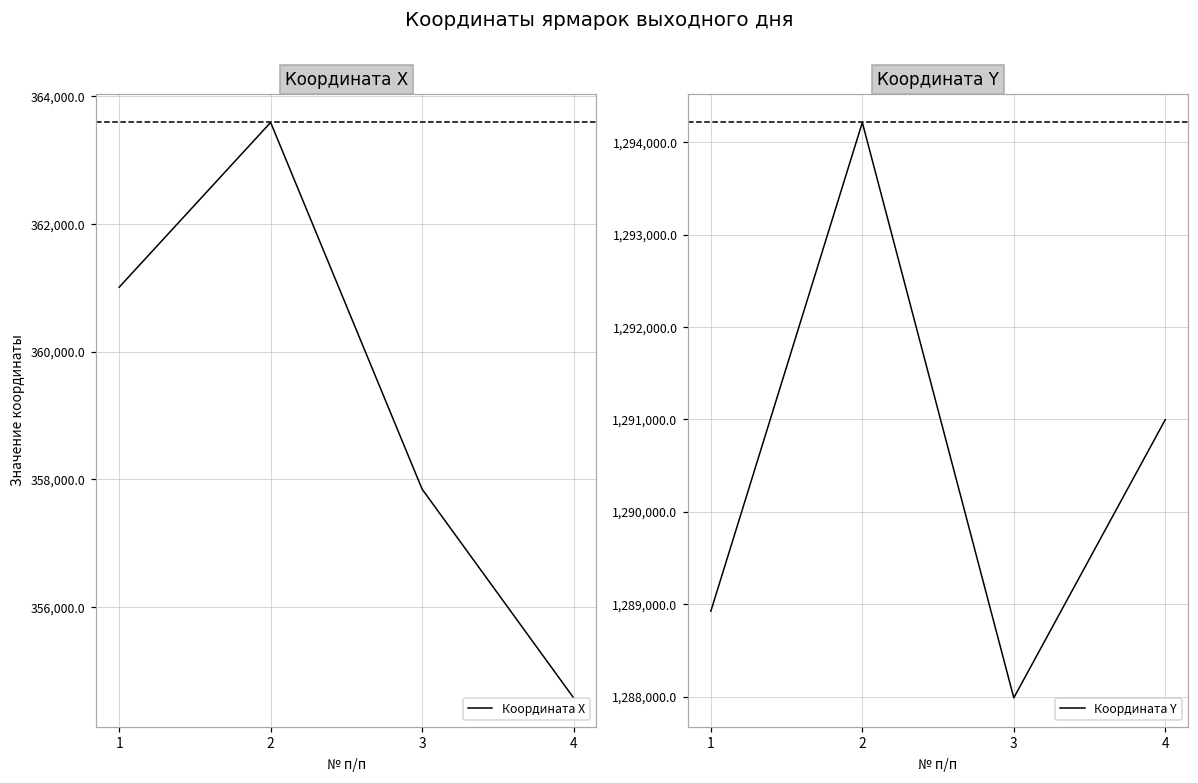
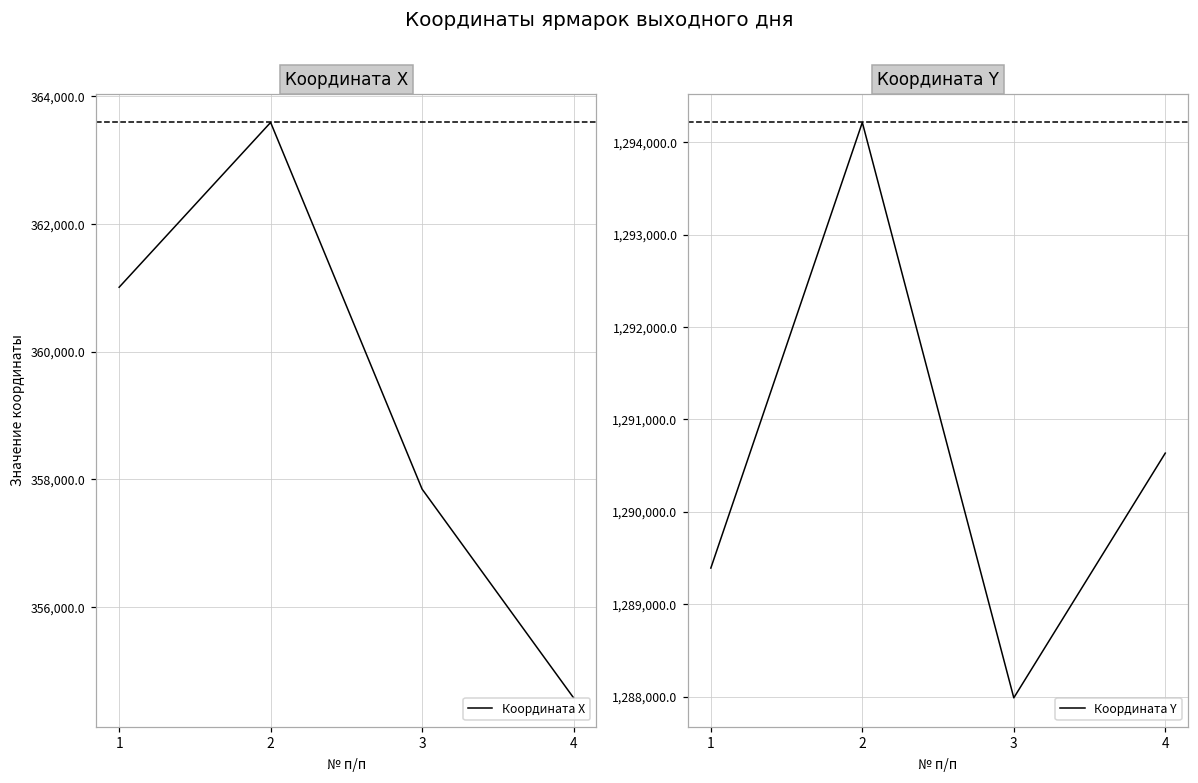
  {
    "Координата X": {
      "1": "361,000",
      "2": "363,600",
      "3": "357,800",
      "4": "354,600"
    },
    "Координата Y": {
-     "1": "1,288,900",
+     "1": "1,289,400",
      "2": "1,294,200",
      "3": "1,288,000",
-     "4": "1,291,000"
+     "4": "1,290,600"
    }
  }
